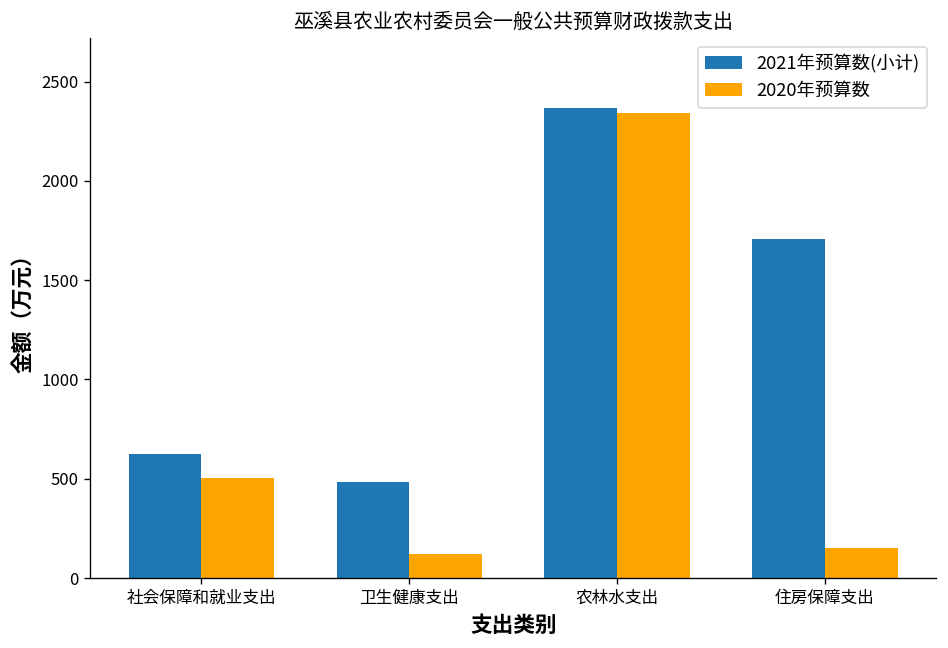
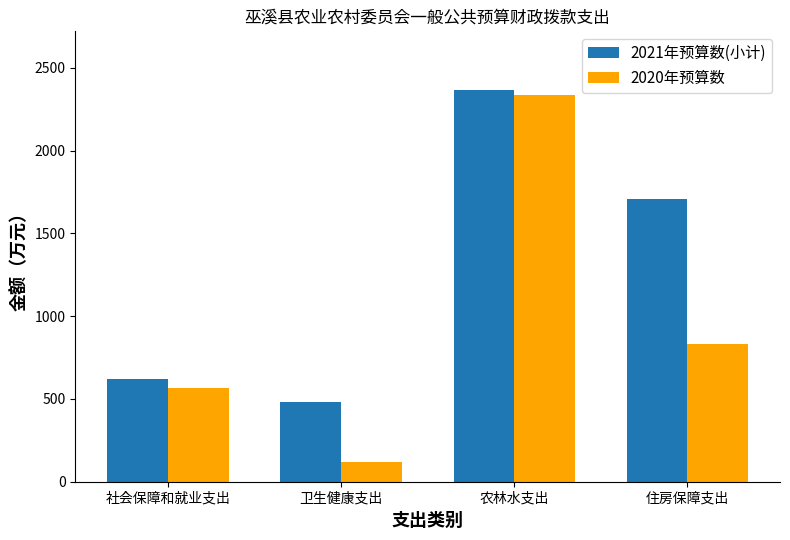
  {
    "2021年预算数(小计)": {
      "社会保障和就业支出": 620,
      "卫生健康支出": 480,
      "农林水支出": 2370,
      "住房保障支出": 1710
    },
    "2020年预算数": {
-     "社会保障和就业支出": 510,
+     "社会保障和就业支出": 570,
      "卫生健康支出": 120,
      "农林水支出": 2340,
-     "住房保障支出": 150
+     "住房保障支出": 830
    }
  }
